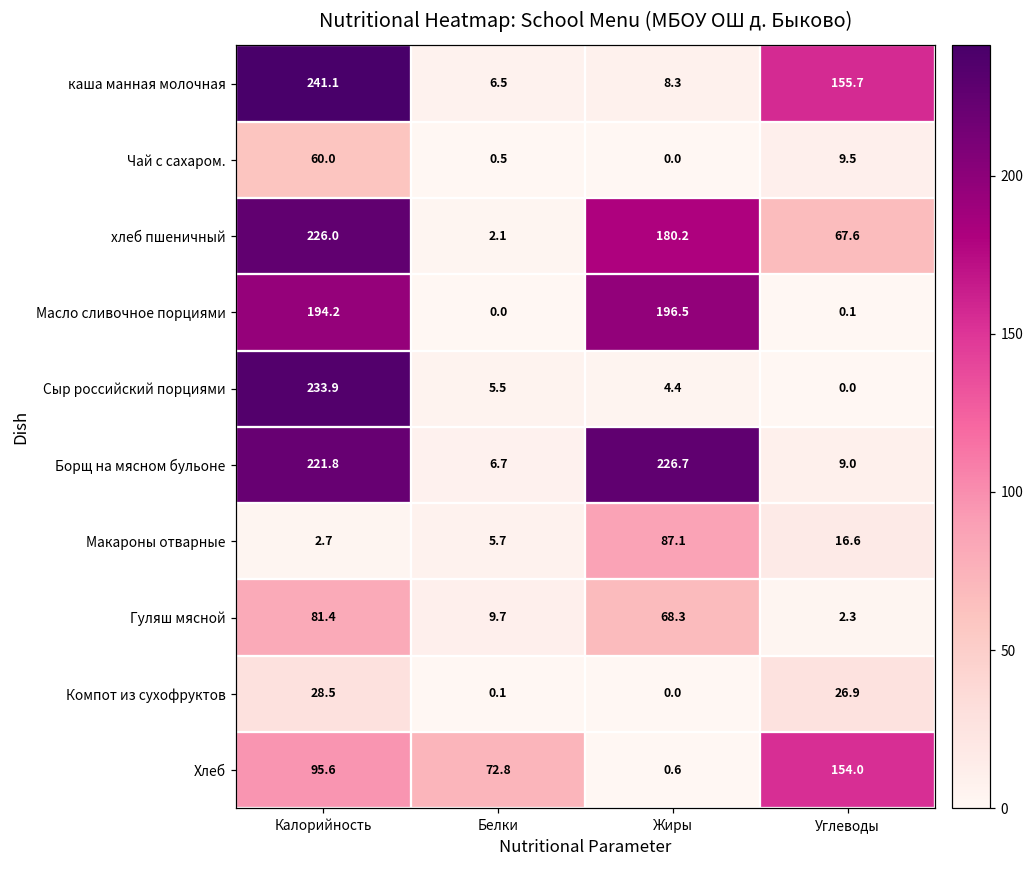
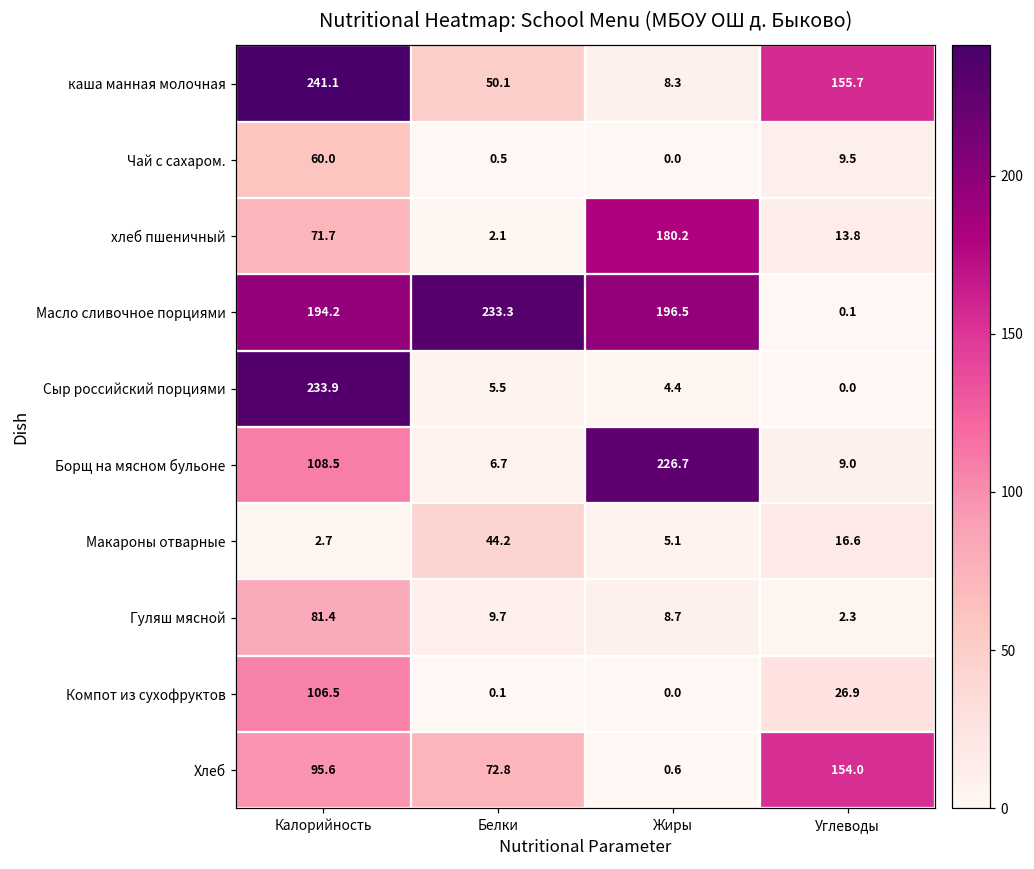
  {
    "каша манная молочная": {
      "Калорийность": 241.1,
-     "Белки": 6.5,
+     "Белки": 50.1,
      "Жиры": 8.3,
      "Углеводы": 155.7
    },
    "Чай с сахаром.": {
      "Калорийность": 60.0,
      "Белки": 0.5,
      "Жиры": 0.0,
      "Углеводы": 9.5
    },
    "хлеб пшеничный": {
-     "Калорийность": 226.0,
+     "Калорийность": 71.7,
      "Белки": 2.1,
      "Жиры": 180.2,
-     "Углеводы": 67.6
+     "Углеводы": 13.8
    },
    "Масло сливочное порциями": {
      "Калорийность": 194.2,
-     "Белки": 0.0,
+     "Белки": 233.3,
      "Жиры": 196.5,
      "Углеводы": 0.1
    },
    "Сыр российский порциями": {
      "Калорийность": 233.9,
      "Белки": 5.5,
      "Жиры": 4.4,
      "Углеводы": 0.0
    },
    "Борщ на мясном бульоне": {
-     "Калорийность": 221.8,
+     "Калорийность": 108.5,
      "Белки": 6.7,
      "Жиры": 226.7,
      "Углеводы": 9.0
    },
    "Макароны отварные": {
      "Калорийность": 2.7,
-     "Белки": 5.7,
-     "Жиры": 87.1,
+     "Белки": 44.2,
+     "Жиры": 5.1,
      "Углеводы": 16.6
    },
    "Гуляш мясной": {
      "Калорийность": 81.4,
      "Белки": 9.7,
-     "Жиры": 68.3,
+     "Жиры": 8.7,
      "Углеводы": 2.3
    },
    "Компот из сухофруктов": {
-     "Калорийность": 28.5,
+     "Калорийность": 106.5,
      "Белки": 0.1,
      "Жиры": 0.0,
      "Углеводы": 26.9
    },
    "Хлеб": {
      "Калорийность": 95.6,
      "Белки": 72.8,
      "Жиры": 0.6,
      "Углеводы": 154.0
    }
  }
